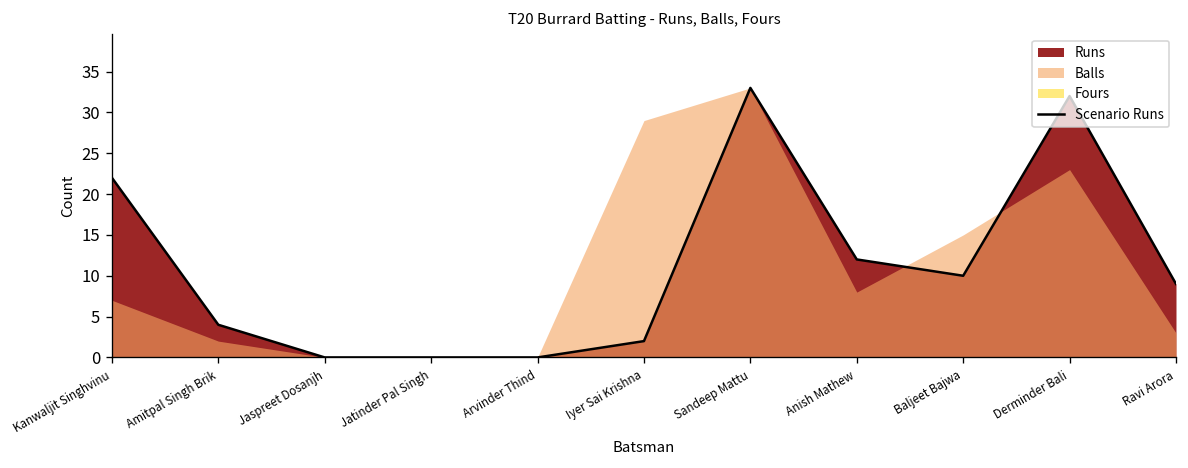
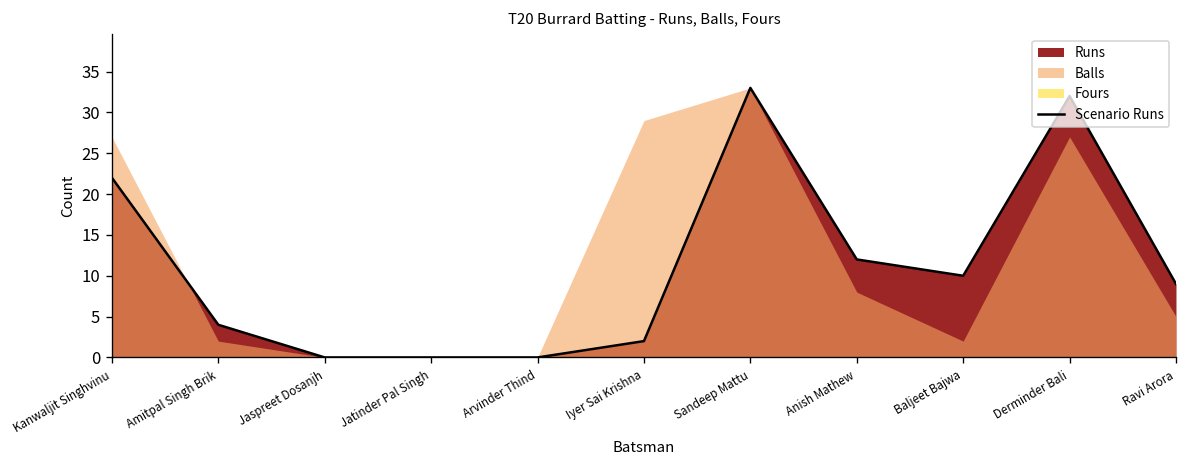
  {
    "Runs": {
      "Kanwaljit Singhvinu": 22,
      "Amitpal Singh Brik": 4,
      "Iyer Sai Krishna": 2,
      "Anish Mathew": 12,
      "Baljeet Bajwa": 10,
      "Ravi Arora": 9
    },
    "Balls": {
-     "Kanwaljit Singhvinu": 7,
+     "Kanwaljit Singhvinu": 27,
      "Amitpal Singh Brik": 2,
      "Iyer Sai Krishna": 29,
      "Anish Mathew": 8,
-     "Baljeet Bajwa": 15,
-     "Derminder Bali": 23,
-     "Ravi Arora": 3
+     "Baljeet Bajwa": 2,
+     "Derminder Bali": 27,
+     "Ravi Arora": 5
    },
    "Fours": {
      "Kanwaljit Singhvinu": 0,
      "Amitpal Singh Brik": 0,
      "Iyer Sai Krishna": 0,
      "Sandeep Mattu": 0,
      "Anish Mathew": 0,
      "Baljeet Bajwa": 0,
      "Derminder Bali": 0,
      "Ravi Arora": 0
    }
  }
